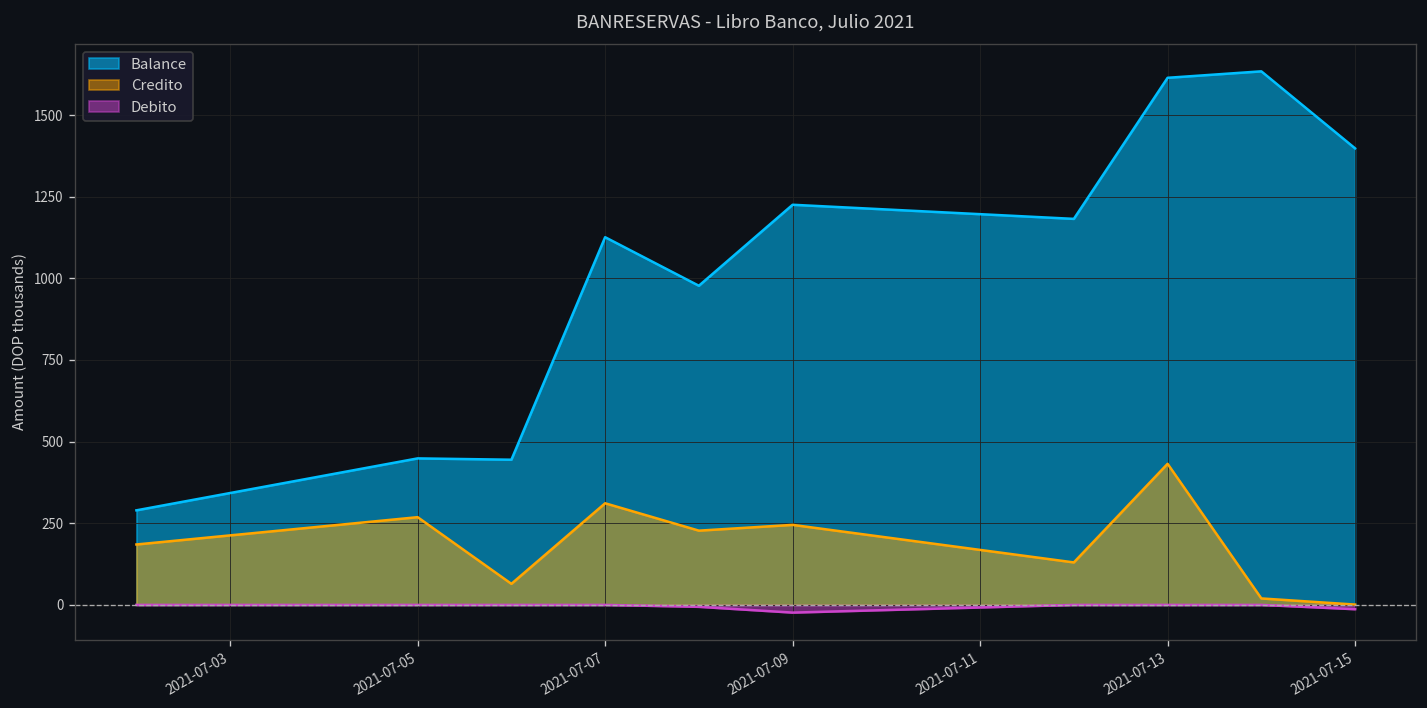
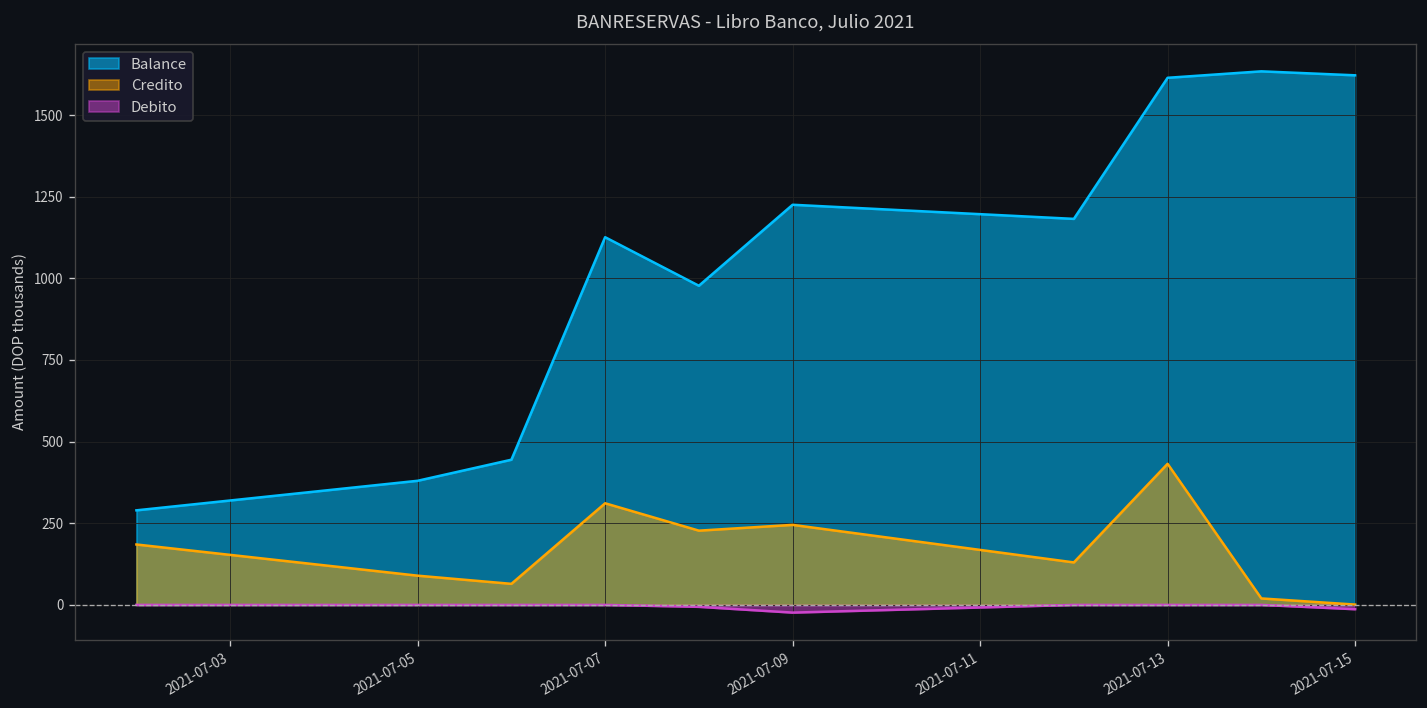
  {
    "Balance": {
-     "2021-07-05": 450,
+     "2021-07-05": 380,
      "2021-07-07": 1130,
      "2021-07-09": 1230,
      "2021-07-13": 1610,
-     "2021-07-15": 1400
+     "2021-07-15": 1620
    },
    "Credito": {
-     "2021-07-05": 270,
+     "2021-07-05": 90,
      "2021-07-07": 310,
      "2021-07-09": 250,
      "2021-07-13": 430
    }
  }
